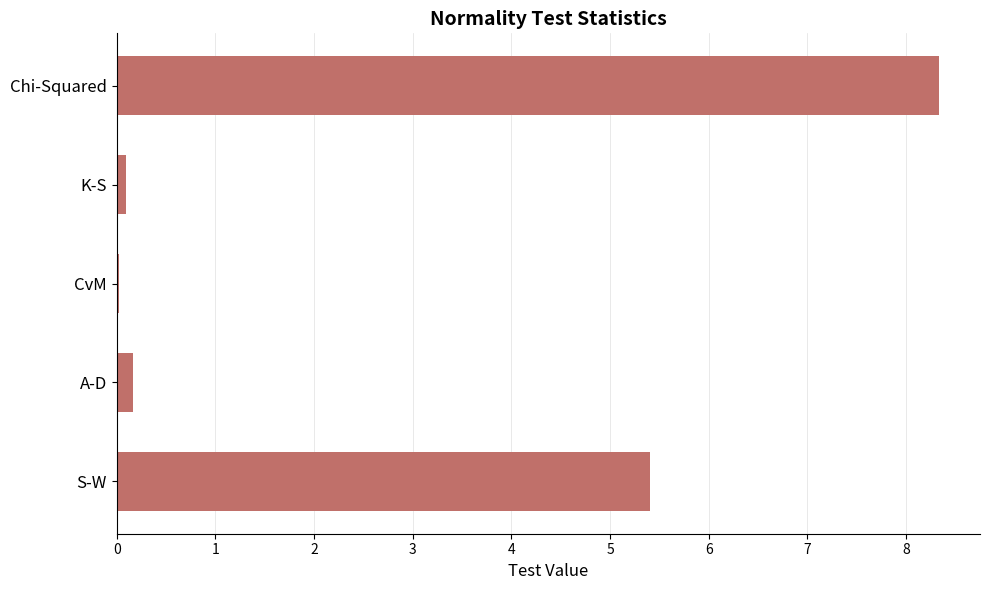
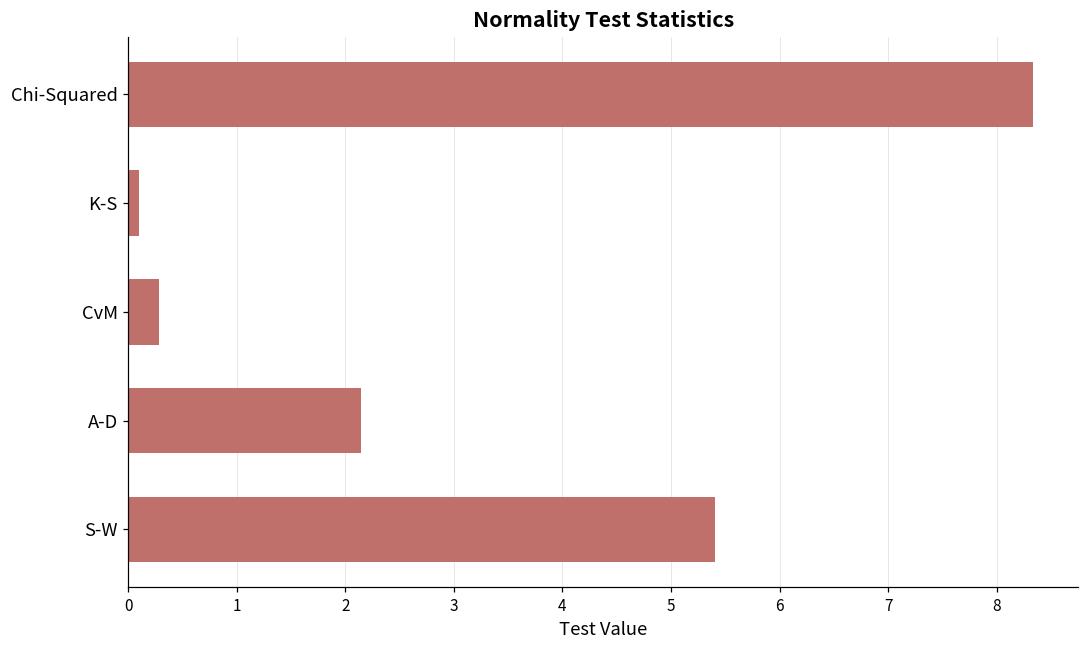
  {
    "Chi-Squared": 8.3,
    "K-S": 0.1,
-   "CvM": 0.0,
-   "A-D": 0.2,
+   "CvM": 0.3,
+   "A-D": 2.1,
    "S-W": 5.4
  }
